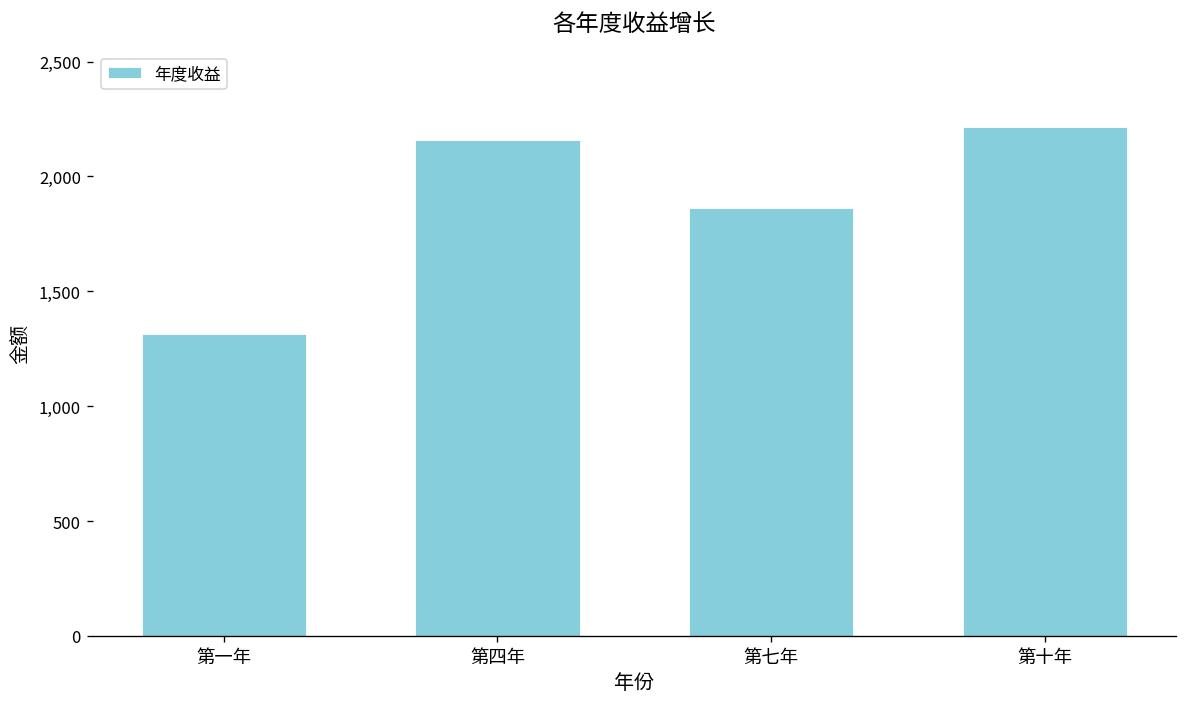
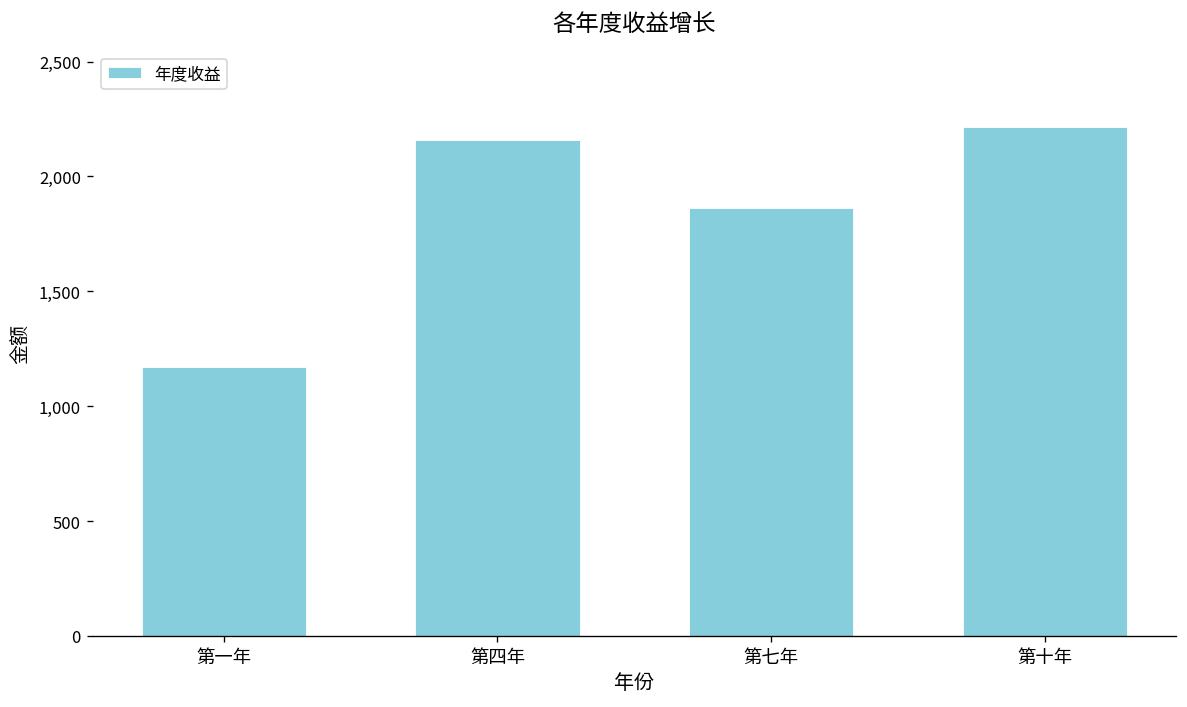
  {
-   "第一年": "1,310",
+   "第一年": "1,170",
    "第四年": "2,160",
    "第七年": "1,860",
    "第十年": "2,220"
  }
